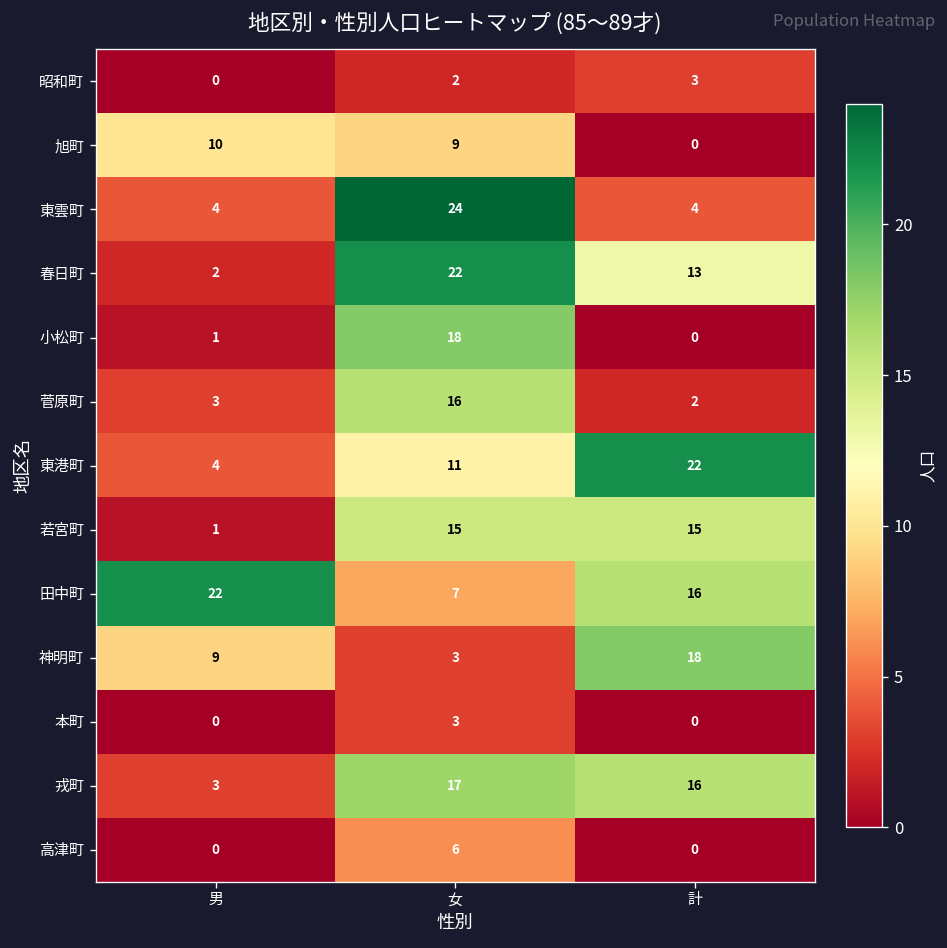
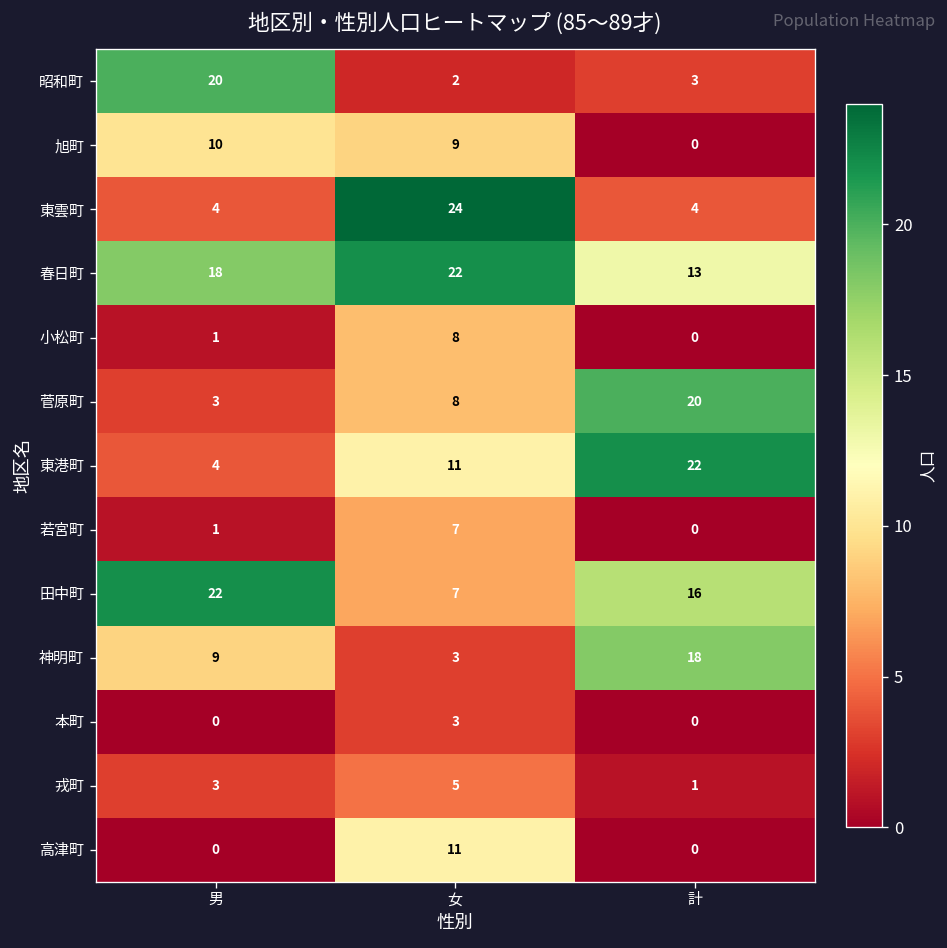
  {
    "昭和町": {
-     "男": 0,
+     "男": 20,
      "女": 2,
      "計": 3
    },
    "旭町": {
      "男": 10,
      "女": 9,
      "計": 0
    },
    "東雲町": {
      "男": 4,
      "女": 24,
      "計": 4
    },
    "春日町": {
-     "男": 2,
+     "男": 18,
      "女": 22,
      "計": 13
    },
    "小松町": {
      "男": 1,
-     "女": 18,
+     "女": 8,
      "計": 0
    },
    "菅原町": {
      "男": 3,
-     "女": 16,
-     "計": 2
+     "女": 8,
+     "計": 20
    },
    "東港町": {
      "男": 4,
      "女": 11,
      "計": 22
    },
    "若宮町": {
      "男": 1,
-     "女": 15,
-     "計": 15
+     "女": 7,
+     "計": 0
    },
    "田中町": {
      "男": 22,
      "女": 7,
      "計": 16
    },
    "神明町": {
      "男": 9,
      "女": 3,
      "計": 18
    },
    "本町": {
      "男": 0,
      "女": 3,
      "計": 0
    },
    "戎町": {
      "男": 3,
-     "女": 17,
-     "計": 16
+     "女": 5,
+     "計": 1
    },
    "高津町": {
      "男": 0,
-     "女": 6,
+     "女": 11,
      "計": 0
    }
  }
